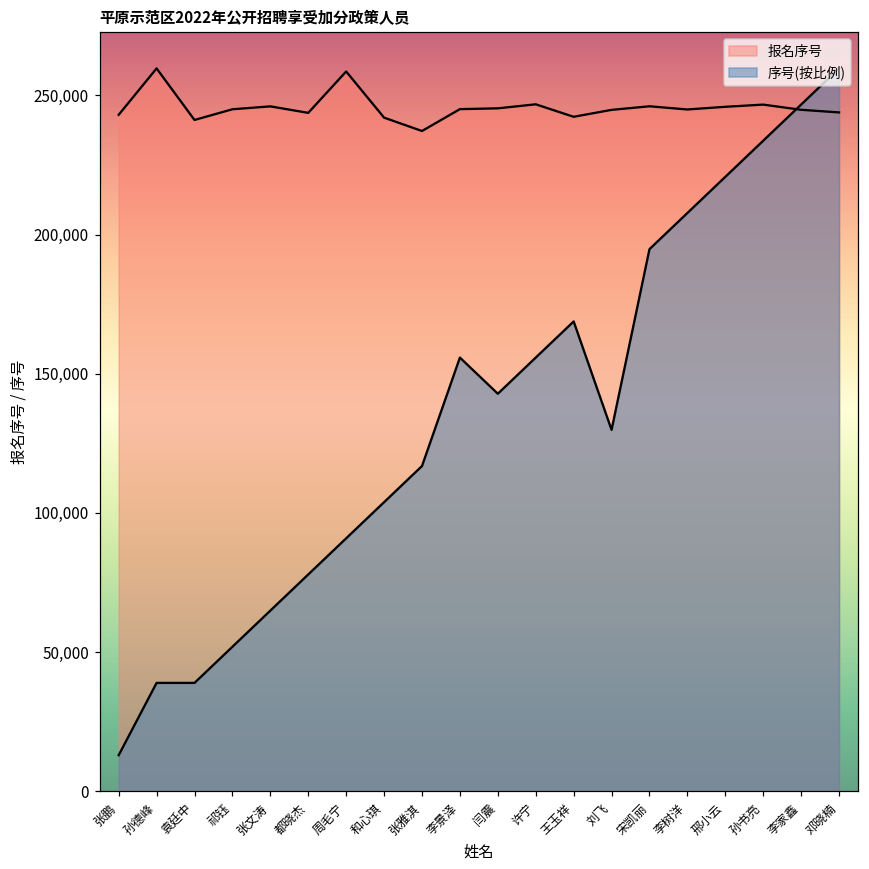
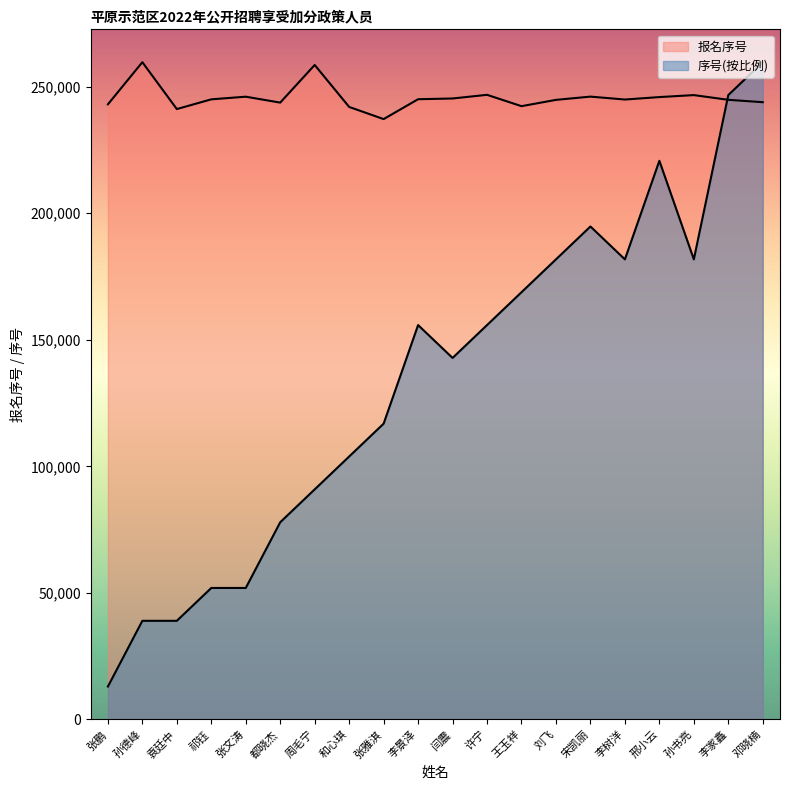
  {
    "报名序号": {
      "张鹏": "243,000",
      "孙德峰": "260,000",
      "袁廷中": "241,000",
      "祁钰": "245,000",
      "张文涛": "246,000",
      "都晓杰": "244,000",
      "周毛宁": "259,000",
      "和心琪": "242,000",
      "张雅淇": "237,000",
      "李景泽": "245,000",
      "闫震": "245,000",
      "许宁": "247,000",
      "王玉祥": "242,000",
      "刘飞": "245,000",
      "宋凯丽": "246,000",
      "李树洋": "245,000",
      "邢小云": "246,000",
      "孙书亮": "247,000",
      "李家鑫": "245,000",
      "邓晓楠": "244,000"
    },
    "序号(按比例)": {
      "张鹏": "13,000",
      "孙德峰": "39,000",
      "袁廷中": "39,000",
      "祁钰": "52,000",
-     "张文涛": "65,000",
+     "张文涛": "52,000",
      "都晓杰": "78,000",
      "周毛宁": "91,000",
      "和心琪": "104,000",
      "张雅淇": "117,000",
      "李景泽": "156,000",
      "闫震": "143,000",
      "许宁": "156,000",
      "王玉祥": "169,000",
-     "刘飞": "130,000",
+     "刘飞": "182,000",
      "宋凯丽": "195,000",
-     "李树洋": "208,000",
+     "李树洋": "182,000",
      "邢小云": "221,000",
-     "孙书亮": "234,000",
+     "孙书亮": "182,000",
      "李家鑫": "247,000"
    }
  }
